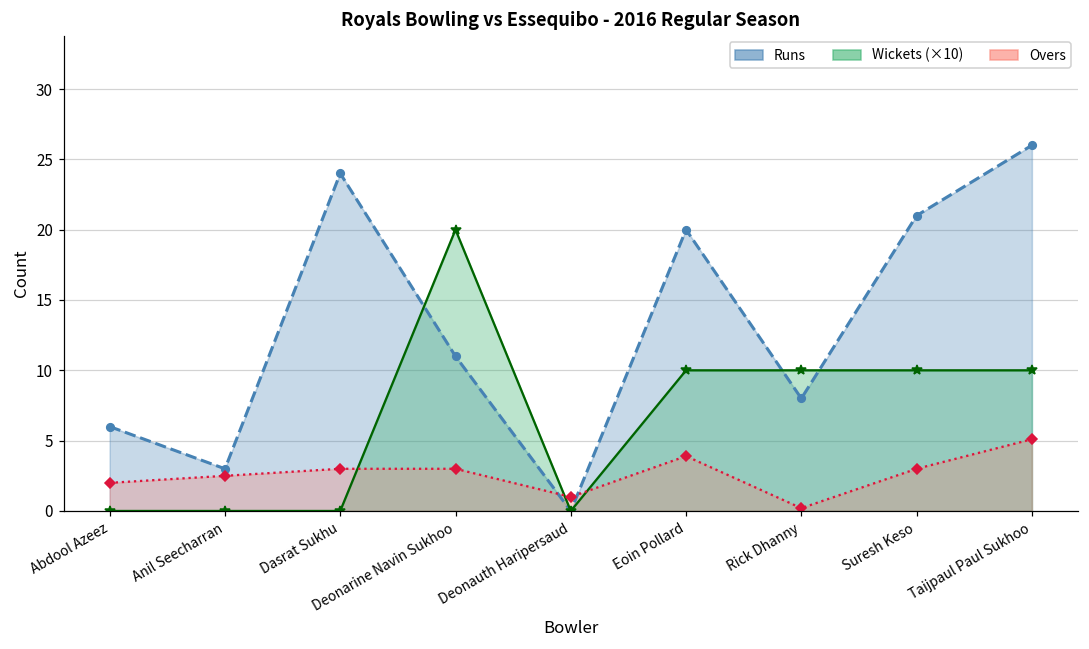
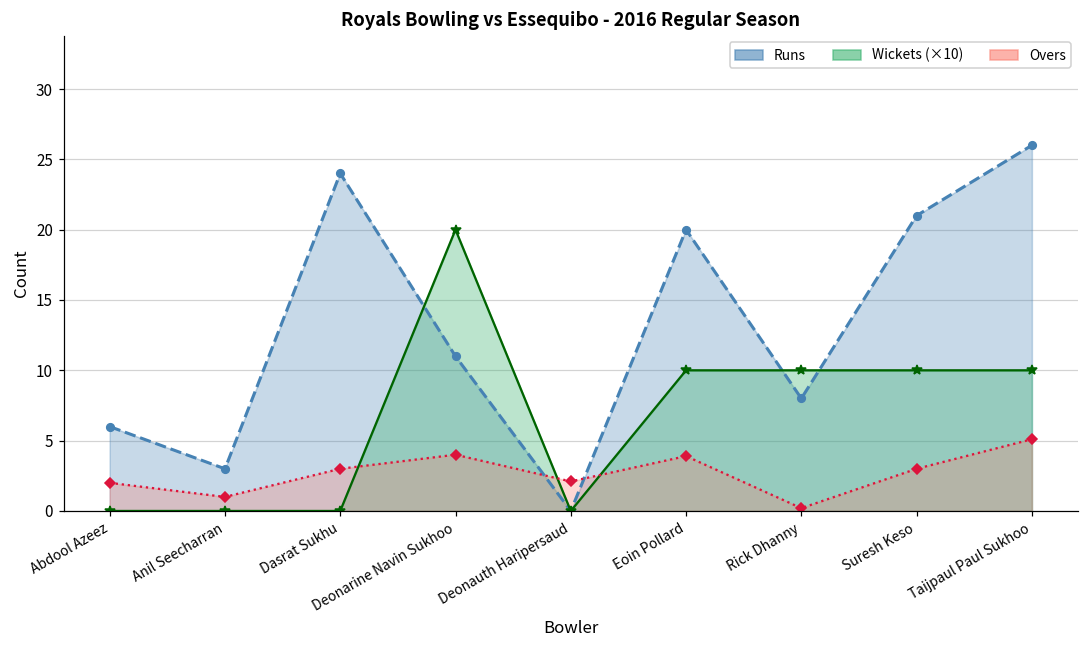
  {
    "Overs": {
      "Abdool Azeez": 2.0,
-     "Anil Seecharran": 2.5,
+     "Anil Seecharran": 1.0,
      "Dasrat Sukhu": 3.0,
-     "Deonarine Navin Sukhoo": 3,
-     "Deonauth Haripersaud": 1.0,
+     "Deonarine Navin Sukhoo": 4,
+     "Deonauth Haripersaud": 2.1,
      "Eoin Pollard": 3.9,
      "Rick Dhanny": 0.2,
      "Suresh Keso": 3.0,
      "Taijpaul Paul Sukhoo": 5.1
    }
  }
